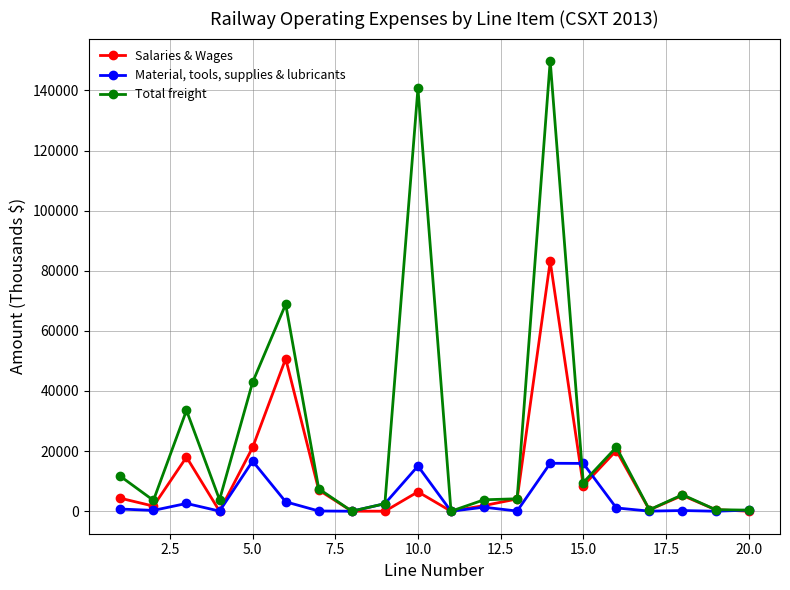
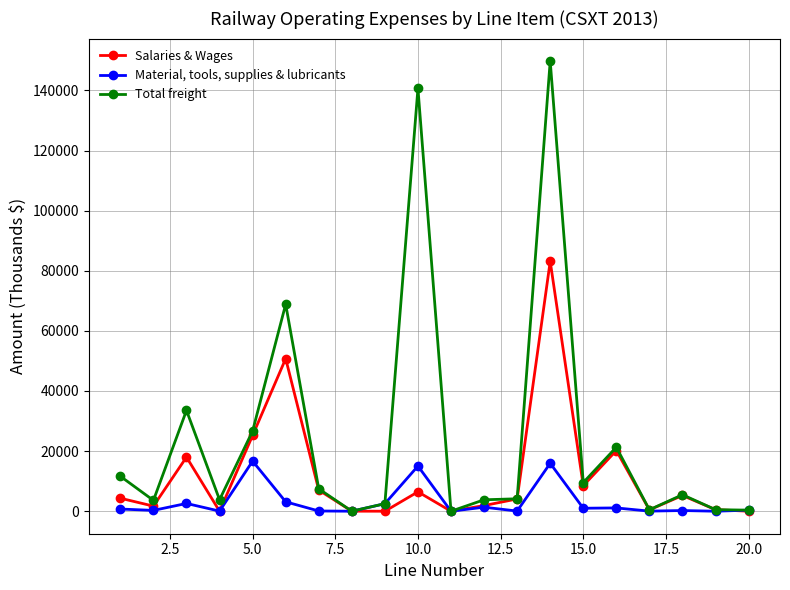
  {
    "Salaries & Wages": {
-     "5.0": 21000,
+     "5.0": 25000,
      "10.0": 6000,
      "15.0": 8000
    },
    "Material, tools, supplies & lubricants": {
      "5.0": 17000,
      "10.0": 15000,
-     "15.0": 16000
+     "15.0": 1000
    },
    "Total freight": {
-     "5.0": 43000,
+     "5.0": 27000,
      "10.0": 141000,
      "15.0": 10000
    }
  }
